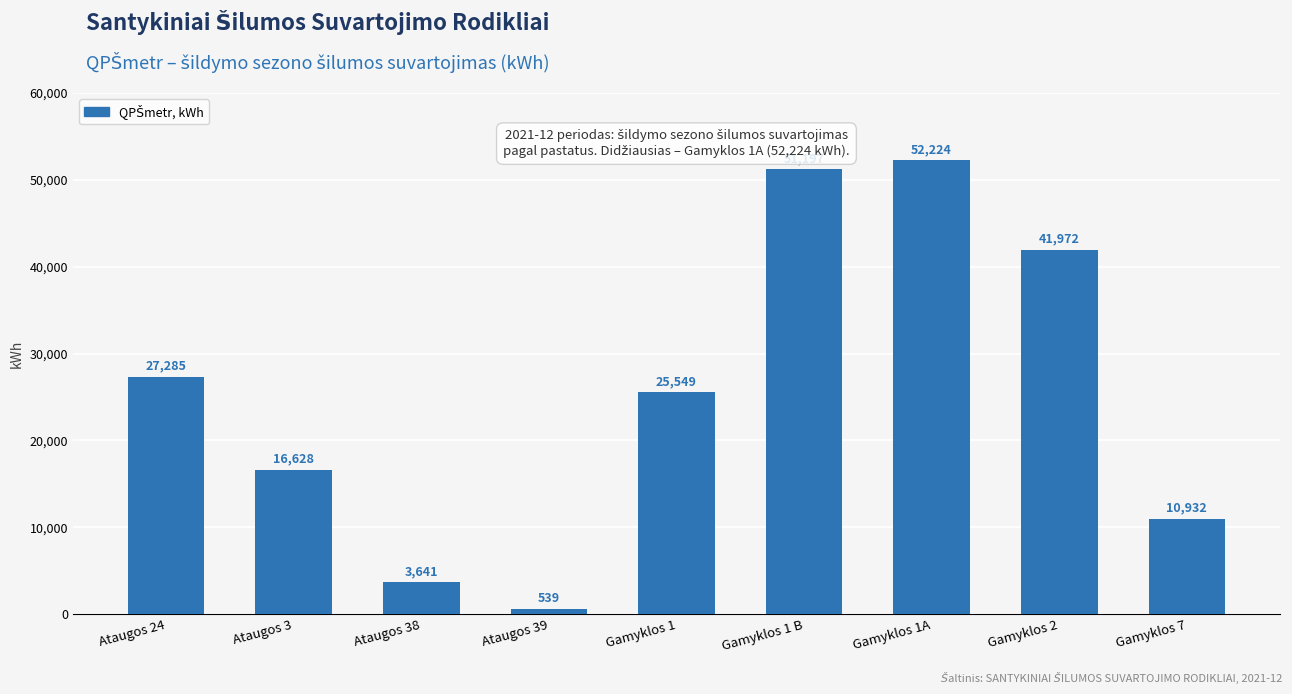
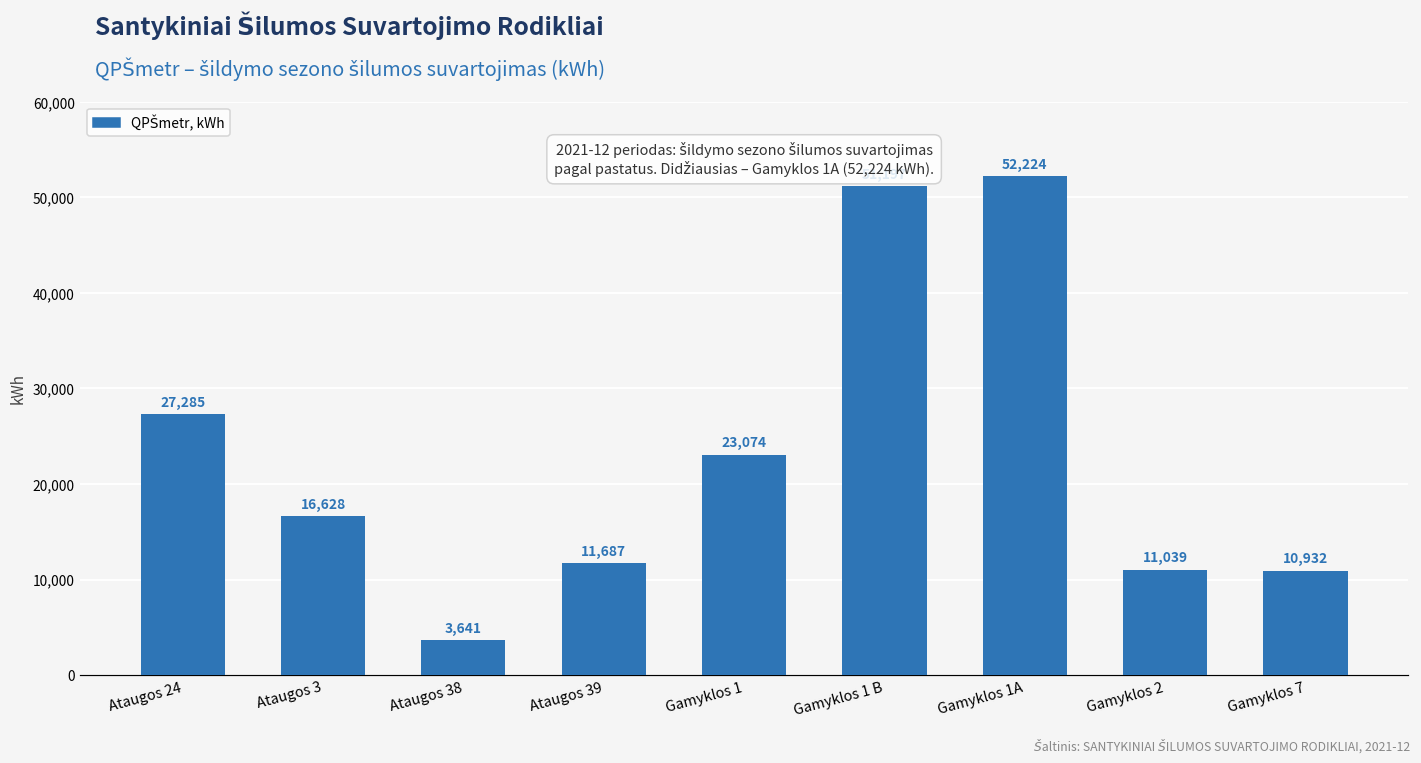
  {
    "Ataugos 24": "27,285",
    "Ataugos 3": "16,628",
    "Ataugos 38": "3,641",
-   "Ataugos 39": "539",
-   "Gamyklos 1": "25,549",
+   "Ataugos 39": "11,687",
+   "Gamyklos 1": "23,074",
    "Gamyklos 1A": "52,224",
-   "Gamyklos 2": "41,972",
+   "Gamyklos 2": "11,039",
    "Gamyklos 7": "10,932"
  }
